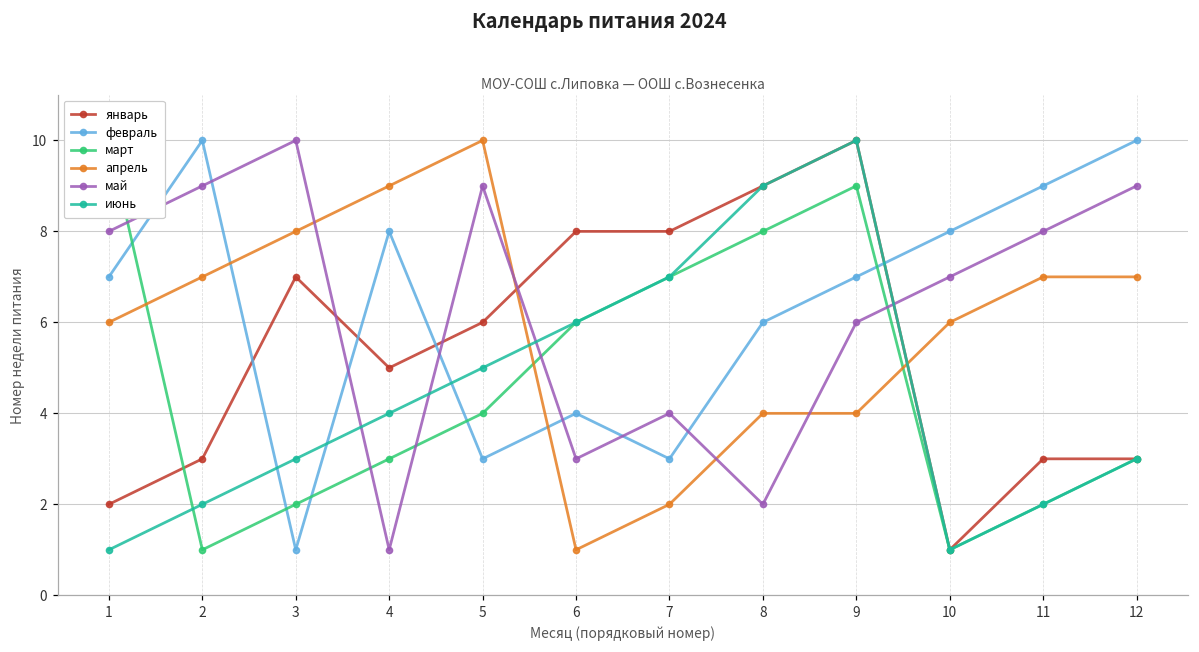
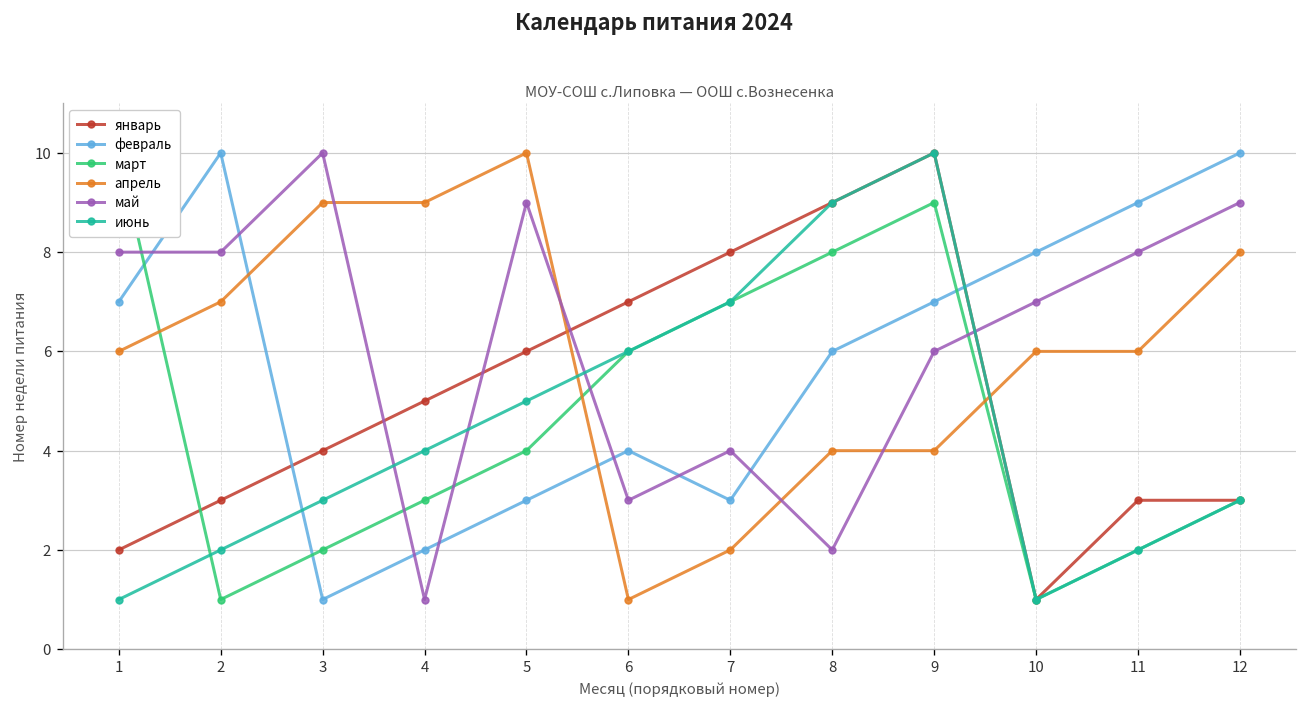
  {
    "январь": {
      "1": 2,
      "2": 3,
-     "3": 7,
+     "3": 4,
      "4": 5,
      "5": 6,
-     "6": 8,
+     "6": 7,
      "7": 8,
      "11": 3
    },
    "февраль": {
      "1": 7,
      "2": 10,
      "3": 1,
-     "4": 8,
+     "4": 2,
      "5": 3,
      "6": 4,
      "7": 3,
      "8": 6,
      "9": 7,
      "10": 8,
      "11": 9,
      "12": 10
    },
    "апрель": {
      "1": 6,
      "2": 7,
-     "3": 8,
+     "3": 9,
      "4": 9,
      "5": 10,
      "6": 1,
      "7": 2,
      "8": 4,
      "9": 4,
      "10": 6,
-     "11": 7,
-     "12": 7
+     "11": 6,
+     "12": 8
    },
    "май": {
      "1": 8,
-     "2": 9,
+     "2": 8,
      "3": 10,
      "4": 1,
      "5": 9,
      "6": 3,
      "7": 4,
      "8": 2,
      "9": 6,
      "10": 7,
      "11": 8,
      "12": 9
    }
  }
